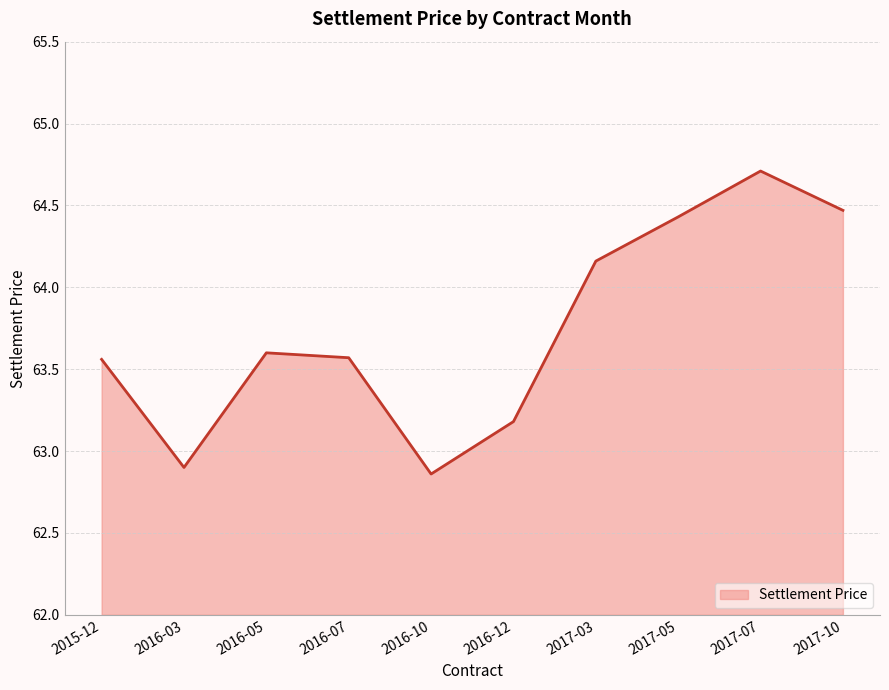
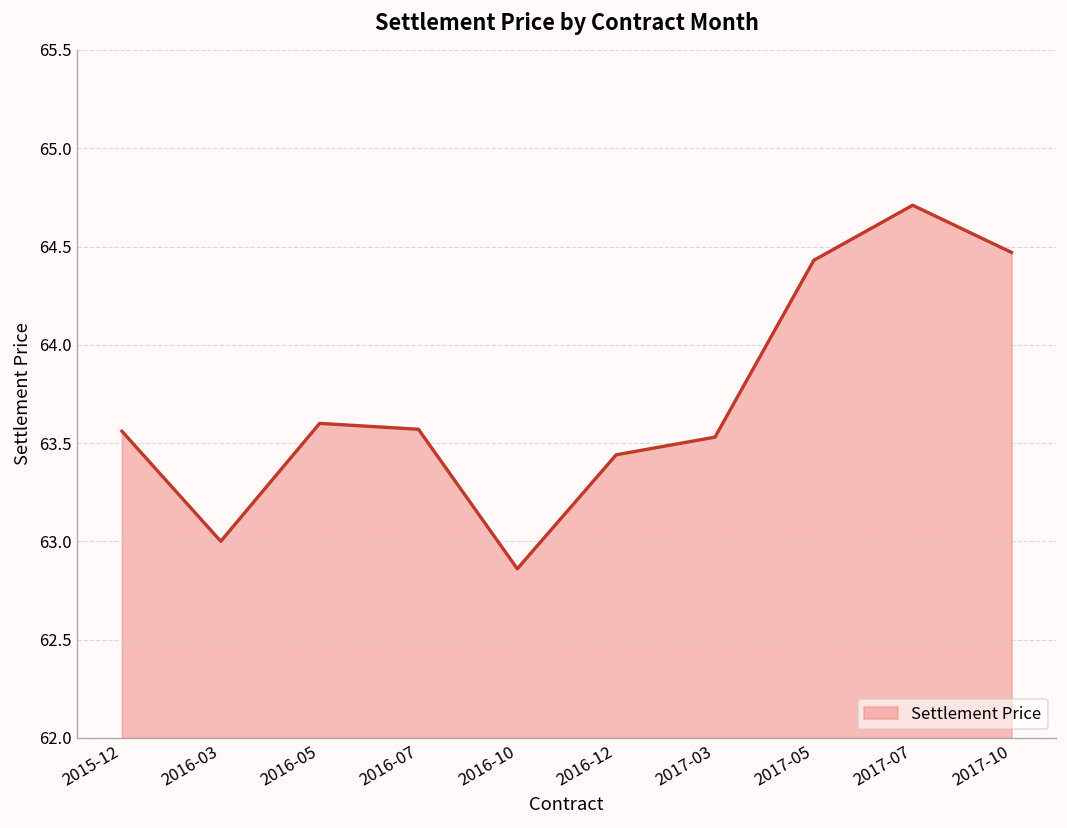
  {
    "2015-12": 63.56,
-   "2016-03": 62.9,
+   "2016-03": 63.0,
    "2016-05": 63.60,
    "2016-07": 63.57,
    "2016-10": 62.86,
-   "2016-12": 63.18,
-   "2017-03": 64.16,
+   "2016-12": 63.44,
+   "2017-03": 63.53,
    "2017-05": 64.43,
    "2017-07": 64.71,
    "2017-10": 64.47
  }
